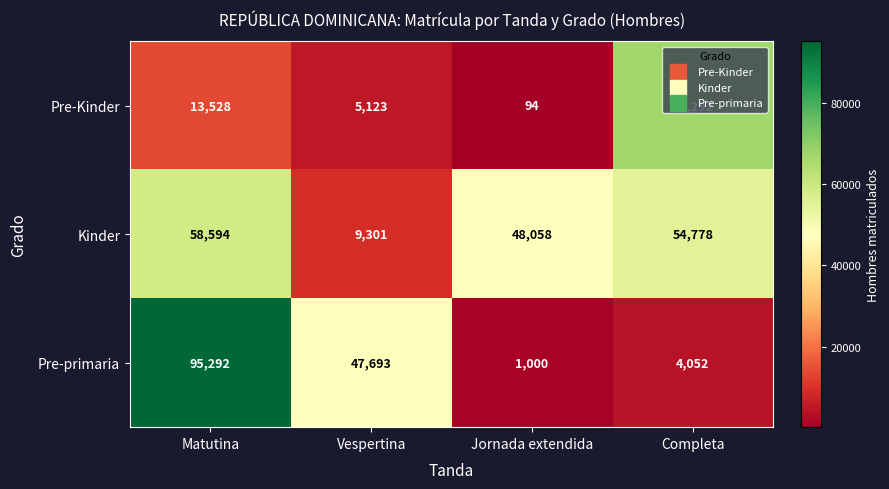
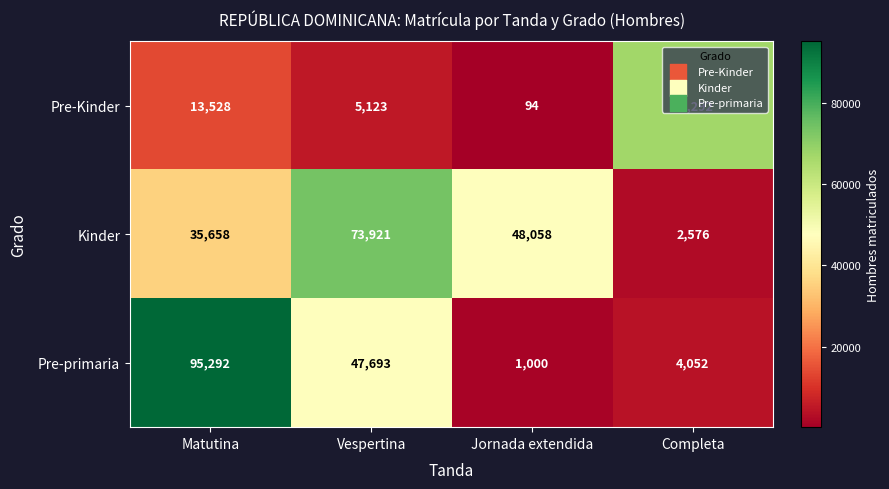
  {
    "Pre-Kinder": {
      "Matutina": "13,528",
      "Vespertina": "5,123",
      "Jornada extendida": "94"
    },
    "Kinder": {
-     "Matutina": "58,594",
-     "Vespertina": "9,301",
+     "Matutina": "35,658",
+     "Vespertina": "73,921",
      "Jornada extendida": "48,058",
-     "Completa": "54,778"
+     "Completa": "2,576"
    },
    "Pre-primaria": {
      "Matutina": "95,292",
      "Vespertina": "47,693",
      "Jornada extendida": "1,000",
      "Completa": "4,052"
    }
  }
